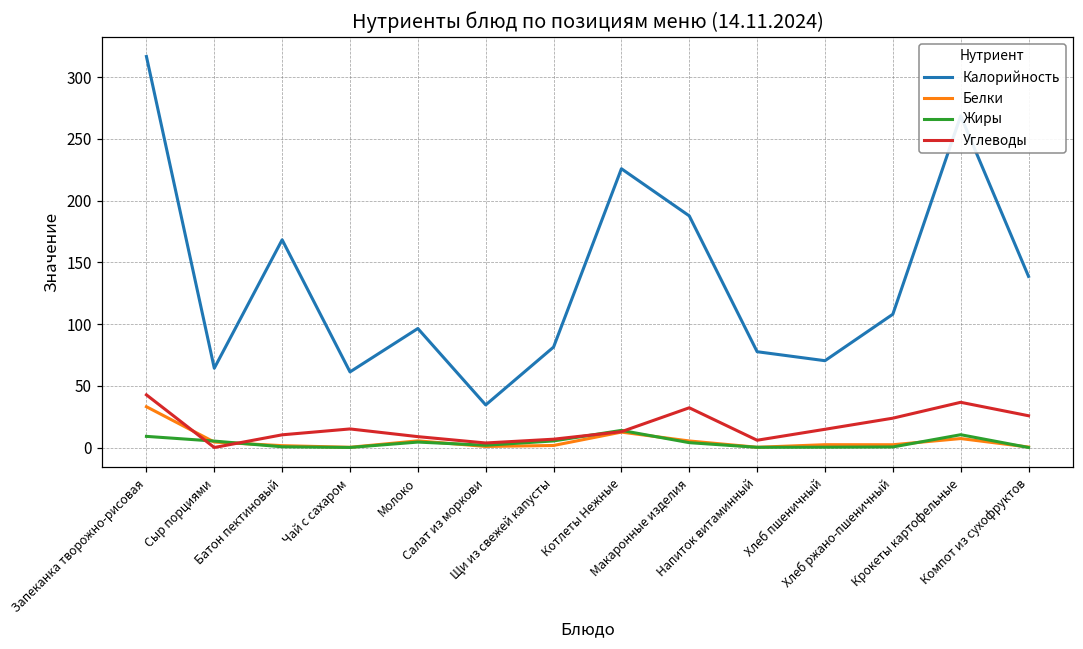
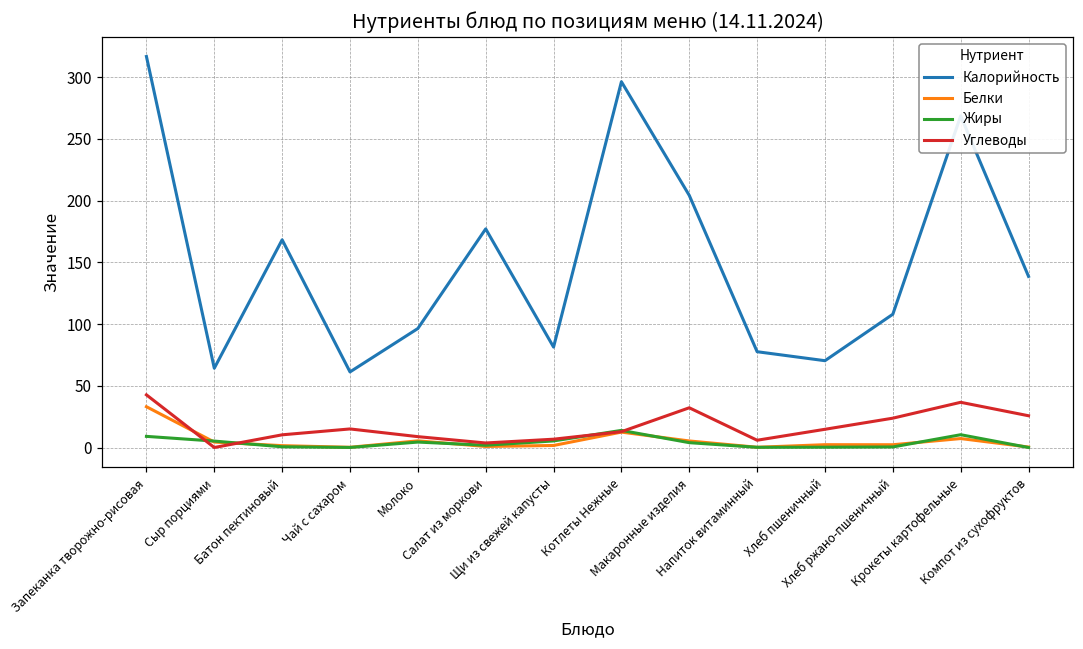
  {
    "Калорийность": {
      "Запеканка творожно-рисовая": 317,
      "Сыр порциями": 64,
      "Батон пектиновый": 168,
      "Чай с сахаром": 61,
      "Молоко": 96,
-     "Салат из моркови": 34,
+     "Салат из моркови": 177,
      "Щи из свежей капусты": 81,
-     "Котлеты Нежные": 226,
-     "Макаронные изделия": 188,
+     "Котлеты Нежные": 296,
+     "Макаронные изделия": 204,
      "Напиток витаминный": 78,
      "Хлеб пшеничный": 70,
      "Хлеб ржано-пшеничный": 108,
      "Компот из сухофруктов": 139
    },
    "Белки": {
      "Запеканка творожно-рисовая": 33,
      "Щи из свежей капусты": 2,
      "Крокеты картофельные": 7
    },
    "Жиры": {
      "Запеканка творожно-рисовая": 9,
      "Крокеты картофельные": 10
    },
    "Углеводы": {
      "Запеканка творожно-рисовая": 43,
      "Сыр порциями": 0,
      "Батон пектиновый": 10,
      "Чай с сахаром": 15,
      "Молоко": 9,
      "Макаронные изделия": 32,
      "Напиток витаминный": 6,
      "Хлеб пшеничный": 15,
      "Хлеб ржано-пшеничный": 24,
      "Крокеты картофельные": 37,
      "Компот из сухофруктов": 26
    }
  }
